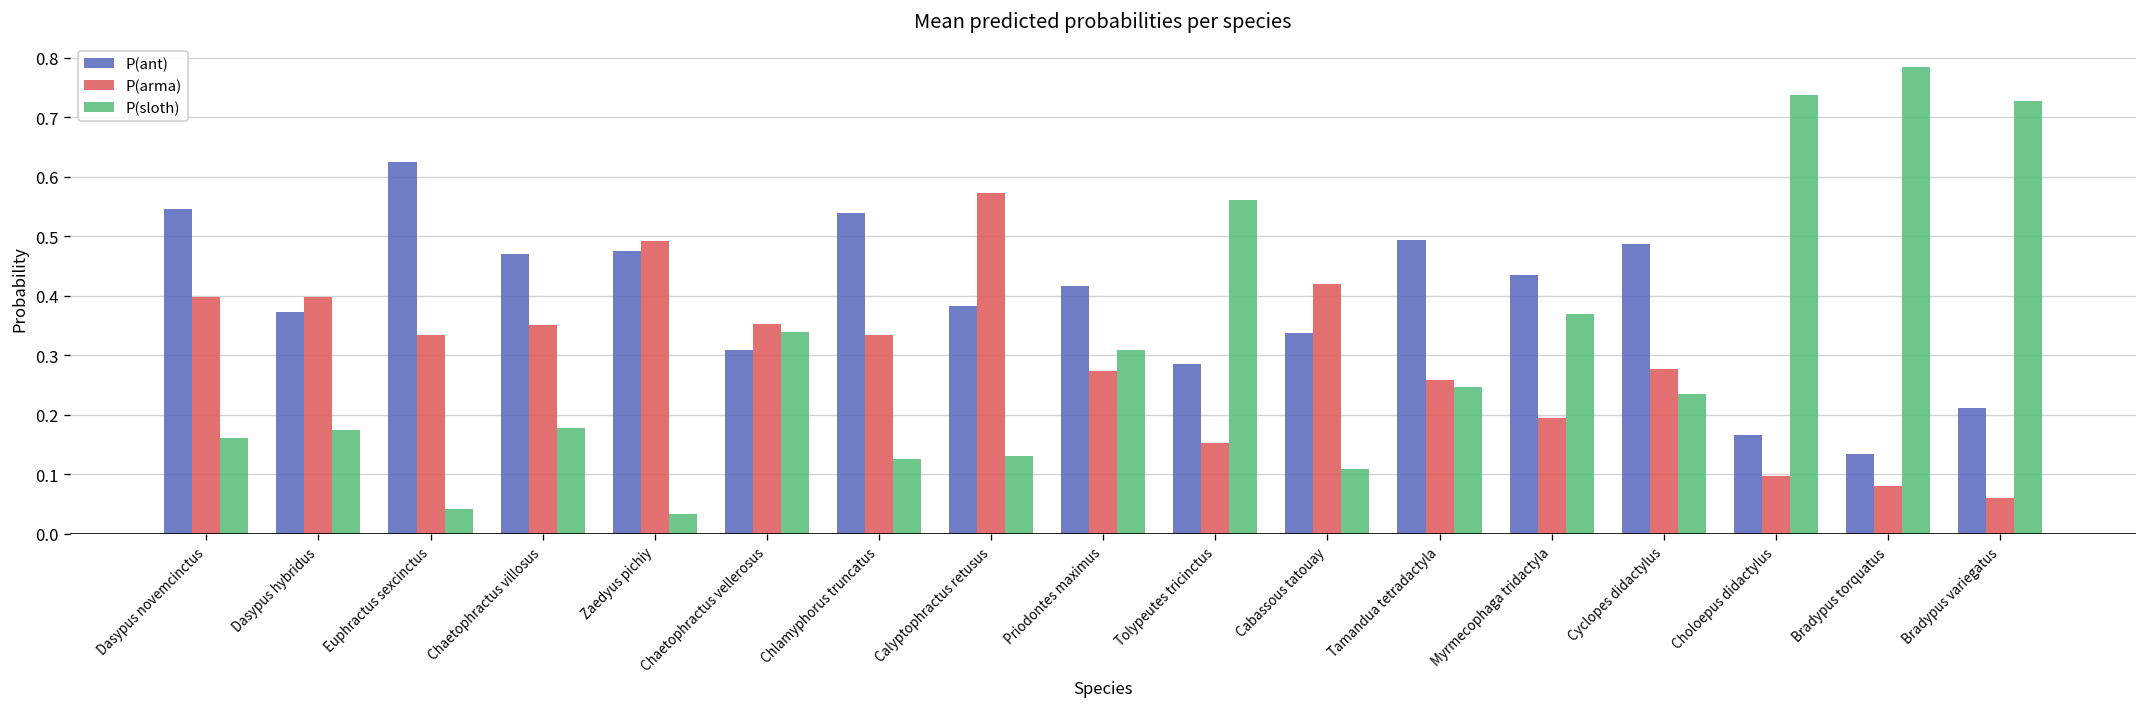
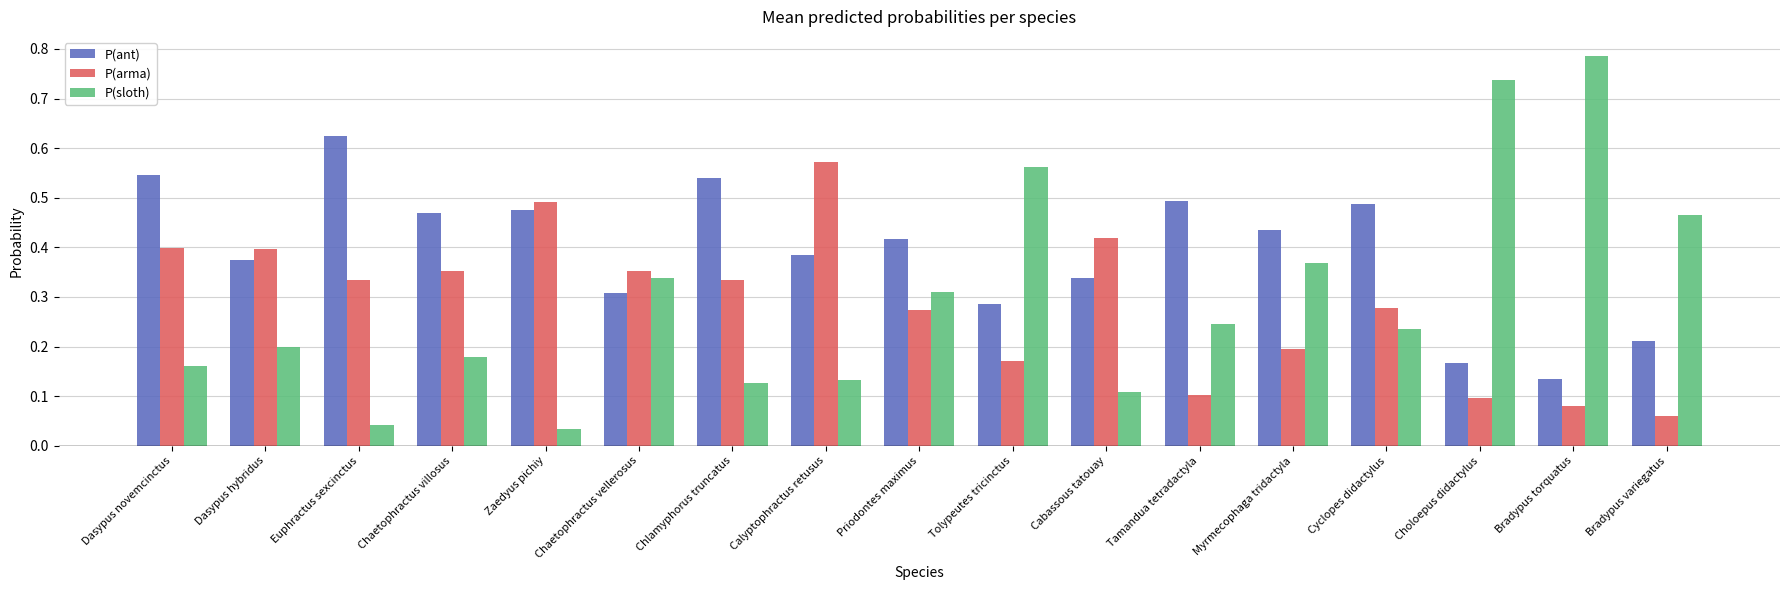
  {
    "P(ant)": {
      "Dasypus novemcinctus": 0.55,
      "Dasypus hybridus": 0.37,
      "Euphractus sexcinctus": 0.63,
      "Chaetophractus villosus": 0.47,
      "Zaedyus pichiy": 0.48,
      "Chaetophractus vellerosus": 0.31,
      "Chlamyphorus truncatus": 0.54,
      "Calyptophractus retusus": 0.38,
      "Priodontes maximus": 0.42,
      "Tolypeutes tricinctus": 0.29,
      "Cabassous tatouay": 0.34,
      "Tamandua tetradactyla": 0.49,
      "Myrmecophaga tridactyla": 0.44,
      "Cyclopes didactylus": 0.49,
      "Choloepus didactylus": 0.17,
      "Bradypus torquatus": 0.14,
      "Bradypus variegatus": 0.21
    },
    "P(arma)": {
      "Dasypus novemcinctus": 0.40,
      "Dasypus hybridus": 0.40,
      "Euphractus sexcinctus": 0.33,
      "Chaetophractus villosus": 0.35,
      "Zaedyus pichiy": 0.49,
      "Chaetophractus vellerosus": 0.35,
      "Chlamyphorus truncatus": 0.33,
      "Calyptophractus retusus": 0.57,
      "Priodontes maximus": 0.27,
-     "Tolypeutes tricinctus": 0.15,
+     "Tolypeutes tricinctus": 0.17,
      "Cabassous tatouay": 0.42,
-     "Tamandua tetradactyla": 0.26,
+     "Tamandua tetradactyla": 0.10,
      "Myrmecophaga tridactyla": 0.20,
      "Cyclopes didactylus": 0.28,
      "Choloepus didactylus": 0.10,
      "Bradypus torquatus": 0.08,
      "Bradypus variegatus": 0.06
    },
    "P(sloth)": {
      "Dasypus novemcinctus": 0.16,
-     "Dasypus hybridus": 0.17,
+     "Dasypus hybridus": 0.20,
      "Euphractus sexcinctus": 0.04,
      "Chaetophractus villosus": 0.18,
      "Zaedyus pichiy": 0.03,
      "Chaetophractus vellerosus": 0.34,
      "Chlamyphorus truncatus": 0.13,
      "Calyptophractus retusus": 0.13,
      "Priodontes maximus": 0.31,
      "Tolypeutes tricinctus": 0.56,
      "Cabassous tatouay": 0.11,
      "Tamandua tetradactyla": 0.25,
      "Myrmecophaga tridactyla": 0.37,
      "Cyclopes didactylus": 0.24,
      "Choloepus didactylus": 0.74,
      "Bradypus torquatus": 0.79,
-     "Bradypus variegatus": 0.73
+     "Bradypus variegatus": 0.47
    }
  }
